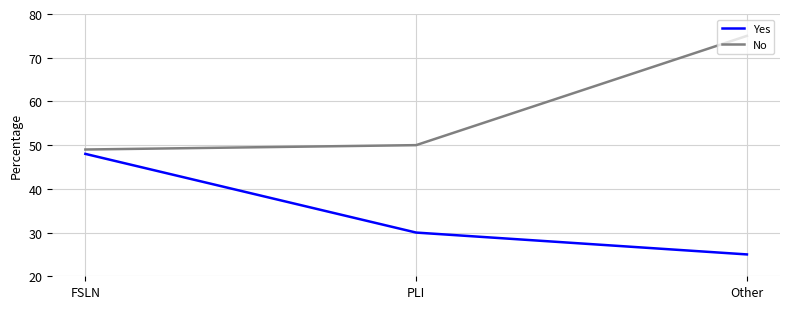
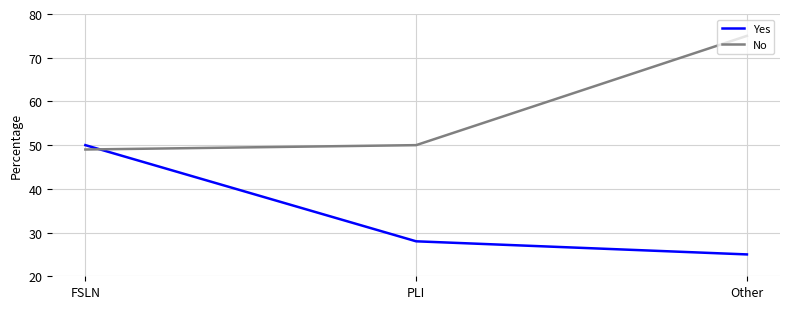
  {
    "Yes": {
-     "FSLN": 48,
-     "PLI": 30,
+     "FSLN": 50,
+     "PLI": 28,
      "Other": 25
    },
    "No": {
      "FSLN": 49,
      "PLI": 50
    }
  }
